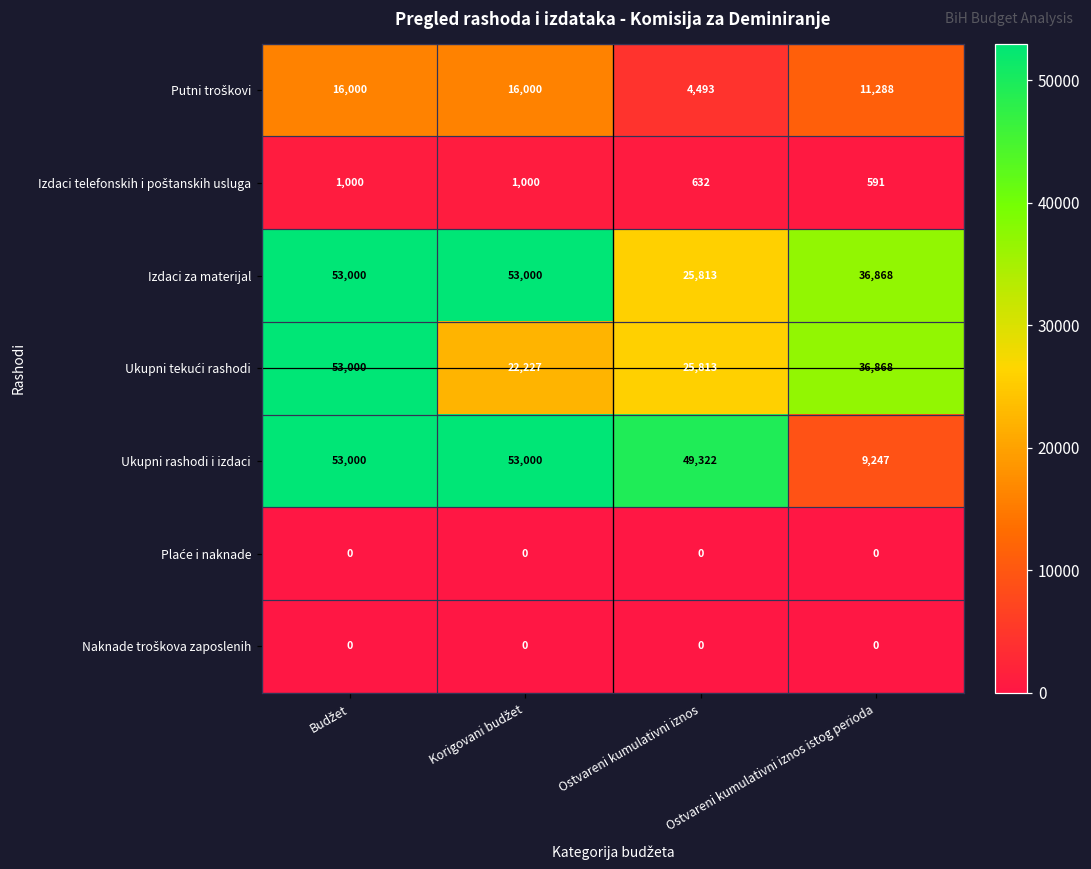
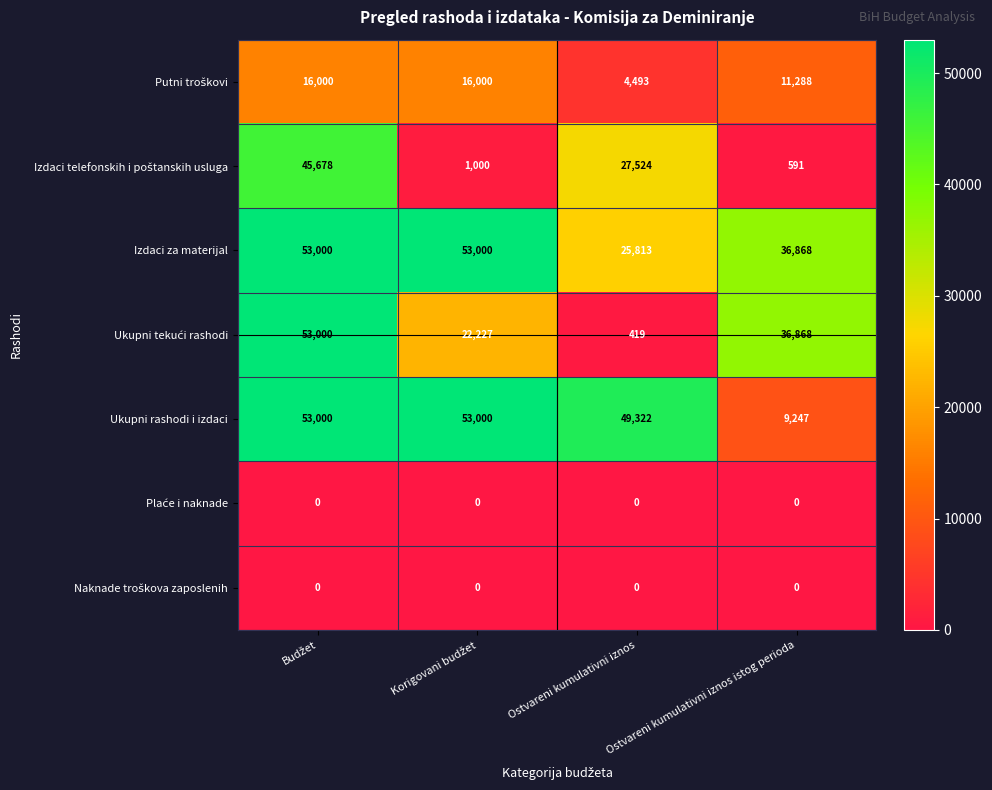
  {
    "Putni troškovi": {
      "Budžet": "16,000",
      "Korigovani budžet": "16,000",
      "Ostvareni kumulativni iznos": "4,493",
      "Ostvareni kumulativni iznos istog perioda": "11,288"
    },
    "Izdaci telefonskih i poštanskih usluga": {
-     "Budžet": "1,000",
+     "Budžet": "45,678",
      "Korigovani budžet": "1,000",
-     "Ostvareni kumulativni iznos": "632",
+     "Ostvareni kumulativni iznos": "27,524",
      "Ostvareni kumulativni iznos istog perioda": "591"
    },
    "Izdaci za materijal": {
      "Budžet": "53,000",
      "Korigovani budžet": "53,000",
      "Ostvareni kumulativni iznos": "25,813",
      "Ostvareni kumulativni iznos istog perioda": "36,868"
    },
    "Ukupni tekući rashodi": {
      "Budžet": "53,000",
      "Korigovani budžet": "22,227",
-     "Ostvareni kumulativni iznos": "25,813",
+     "Ostvareni kumulativni iznos": "419",
      "Ostvareni kumulativni iznos istog perioda": "36,868"
    },
    "Ukupni rashodi i izdaci": {
      "Budžet": "53,000",
      "Korigovani budžet": "53,000",
      "Ostvareni kumulativni iznos": "49,322",
      "Ostvareni kumulativni iznos istog perioda": "9,247"
    },
    "Plaće i naknade": {
      "Budžet": "0",
      "Korigovani budžet": "0",
      "Ostvareni kumulativni iznos": "0",
      "Ostvareni kumulativni iznos istog perioda": "0"
    },
    "Naknade troškova zaposlenih": {
      "Budžet": "0",
      "Korigovani budžet": "0",
      "Ostvareni kumulativni iznos": "0",
      "Ostvareni kumulativni iznos istog perioda": "0"
    }
  }
